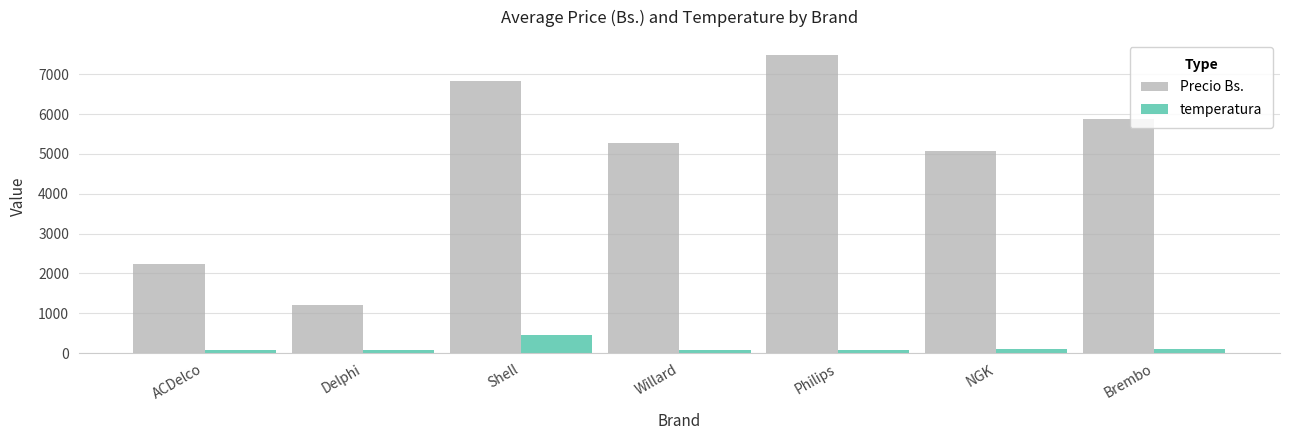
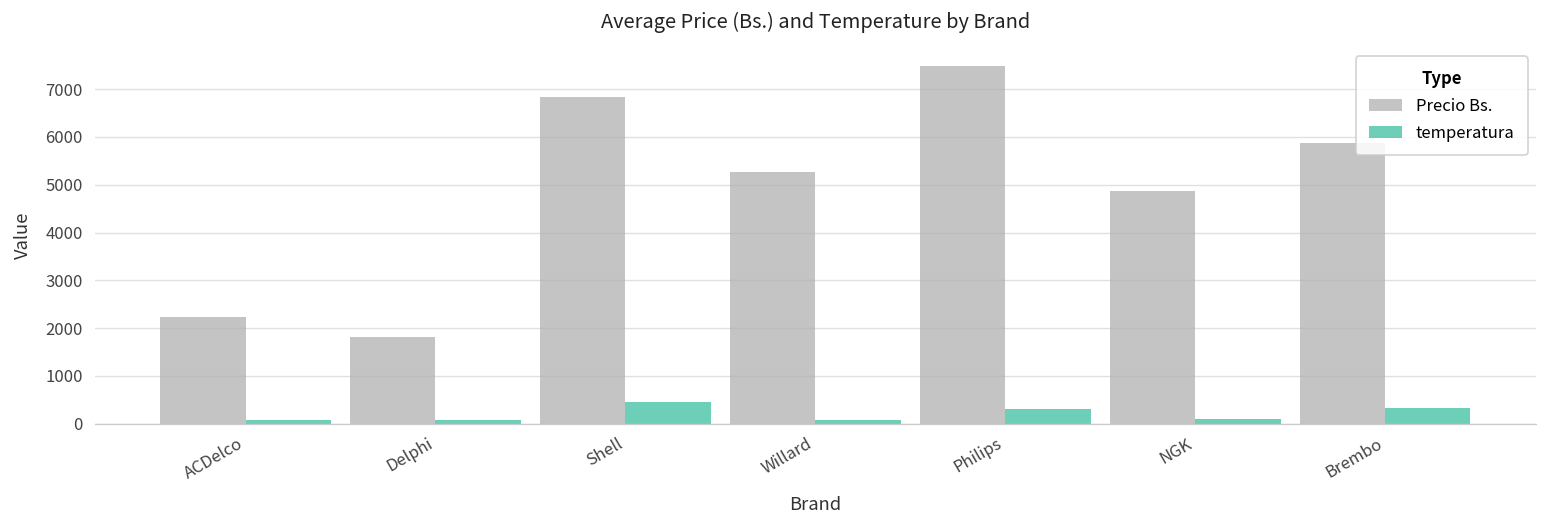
  {
    "Precio Bs.": {
      "ACDelco": 2200,
-     "Delphi": 1200,
+     "Delphi": 1800,
      "Shell": 6800,
      "Willard": 5300,
      "Philips": 7500,
-     "NGK": 5100,
+     "NGK": 4900,
      "Brembo": 5900
    },
    "temperatura": {
      "ACDelco": 100,
      "Delphi": 100,
      "Shell": 500,
      "Willard": 100,
-     "Philips": 100,
+     "Philips": 300,
      "NGK": 100,
-     "Brembo": 100
+     "Brembo": 300
    }
  }
